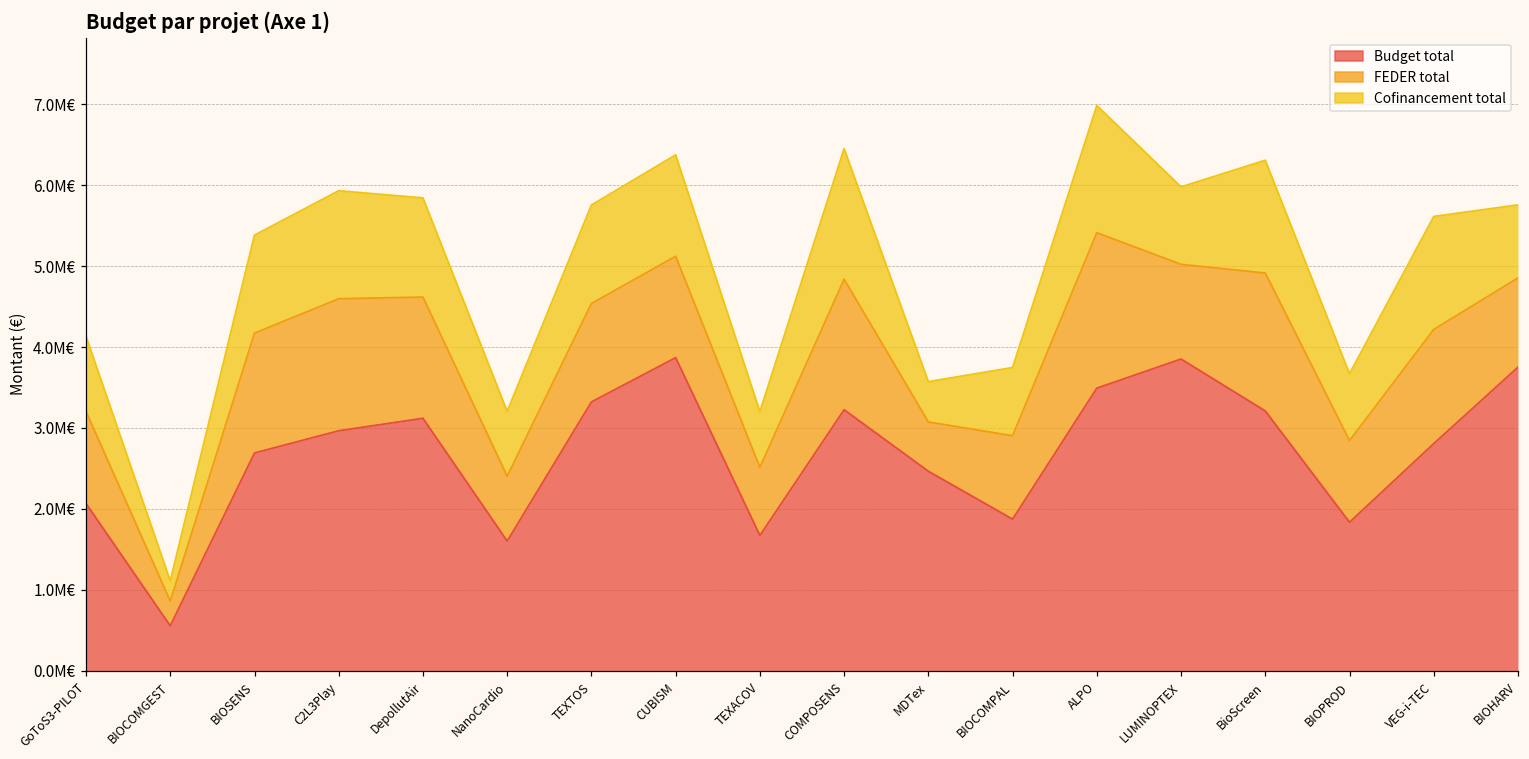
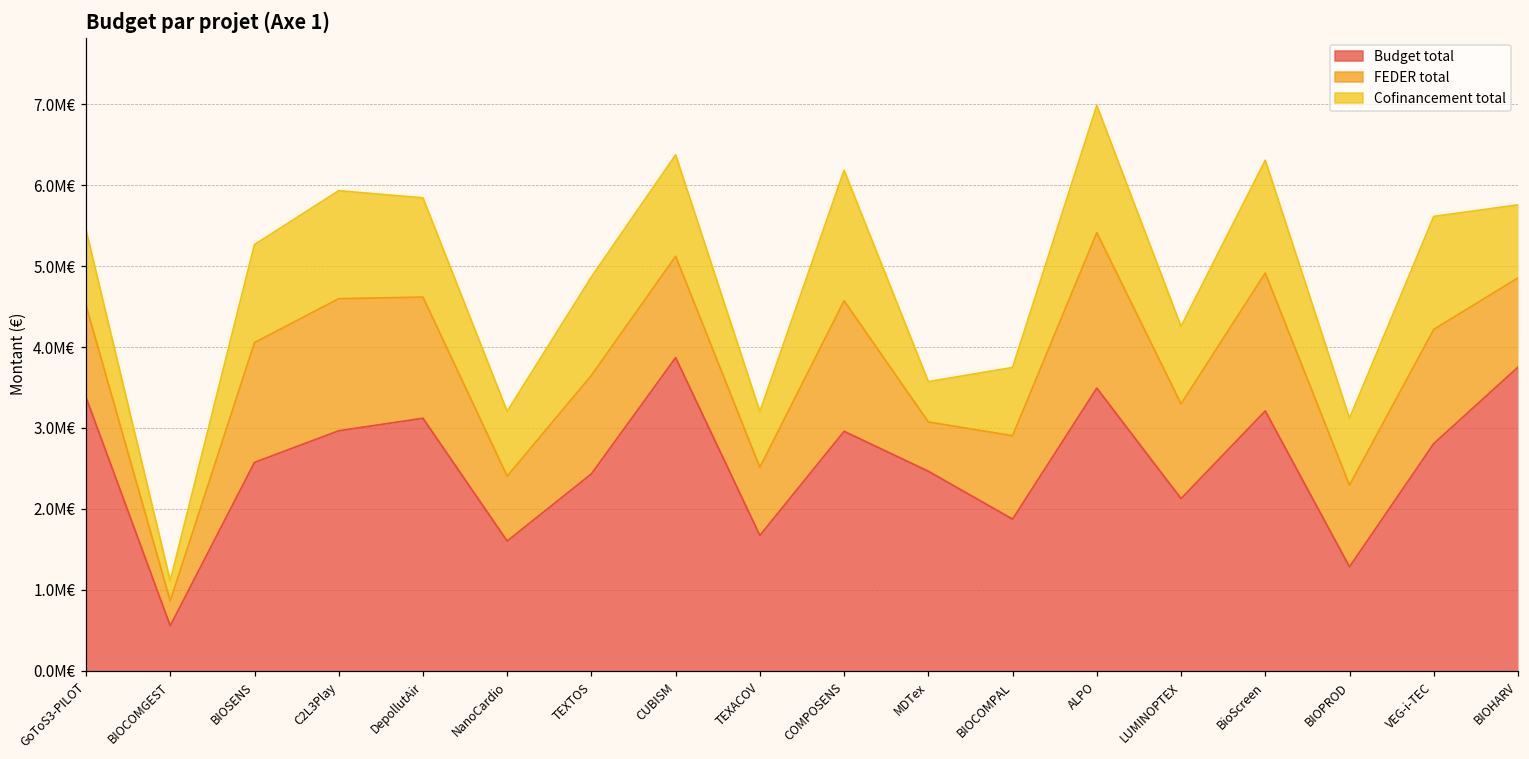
  {
    "Budget total": {
-     "GoToS3-PILOT": "2.1M€",
+     "GoToS3-PILOT": "3.4M€",
      "BIOCOMGEST": "0.6M€",
-     "BIOSENS": "2.7M€",
+     "BIOSENS": "2.6M€",
      "C2L3Play": "3.0M€",
      "DepollutAir": "3.1M€",
      "NanoCardio": "1.6M€",
-     "TEXTOS": "3.3M€",
+     "TEXTOS": "2.4M€",
      "CUBISM": "3.9M€",
      "TEXACOV": "1.7M€",
-     "COMPOSENS": "3.2M€",
+     "COMPOSENS": "3.0M€",
      "MDTex": "2.5M€",
      "BIOCOMPAL": "1.9M€",
      "ALPO": "3.5M€",
-     "LUMINOPTEX": "3.9M€",
+     "LUMINOPTEX": "2.1M€",
      "BioScreen": "3.2M€",
-     "BIOPROD": "1.8M€",
+     "BIOPROD": "1.3M€",
      "VEG-i-TEC": "2.8M€",
      "BIOHARV": "3.8M€"
    }
  }
